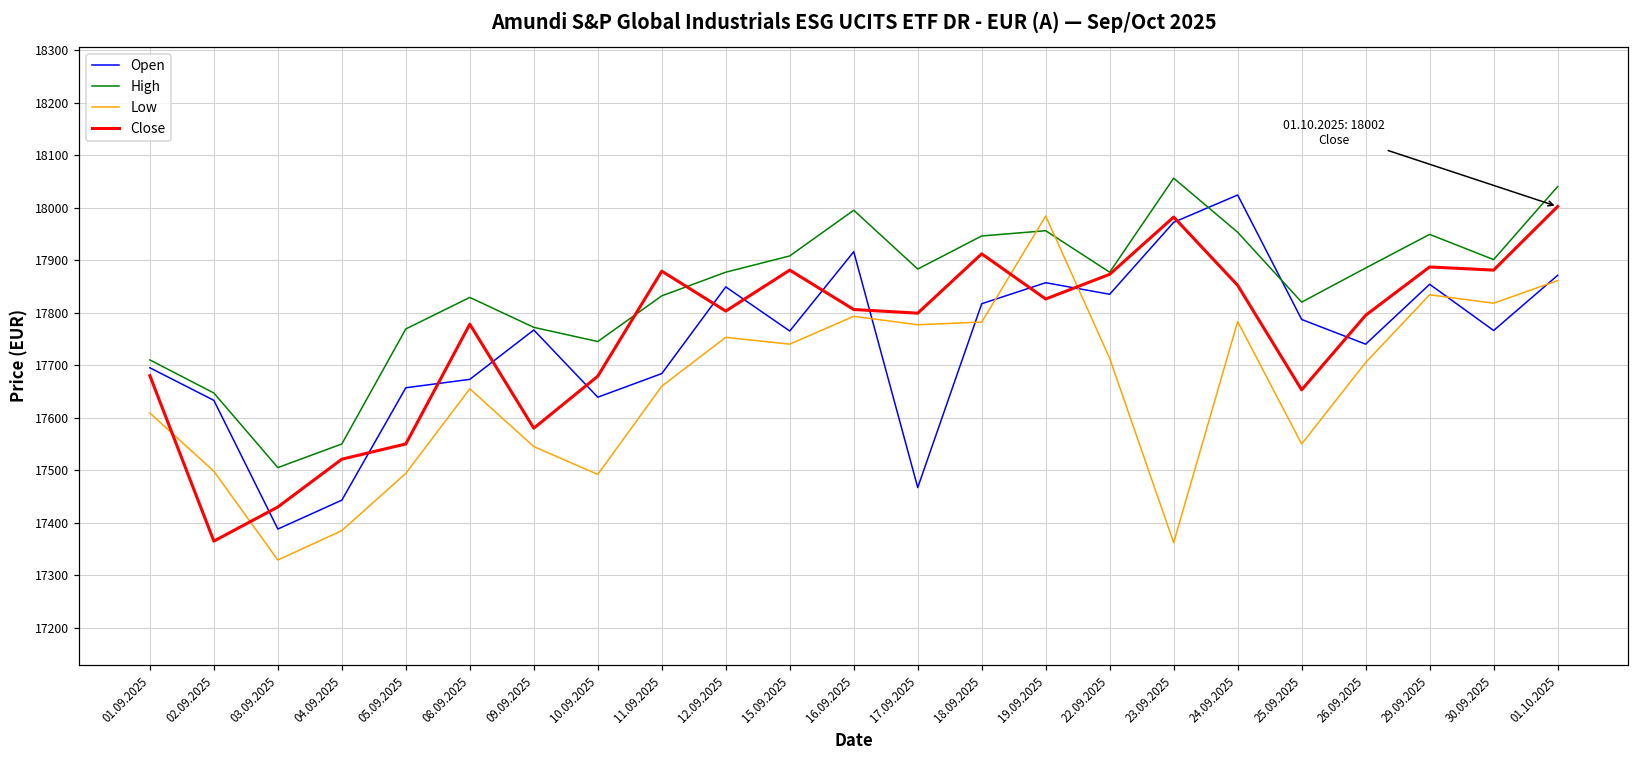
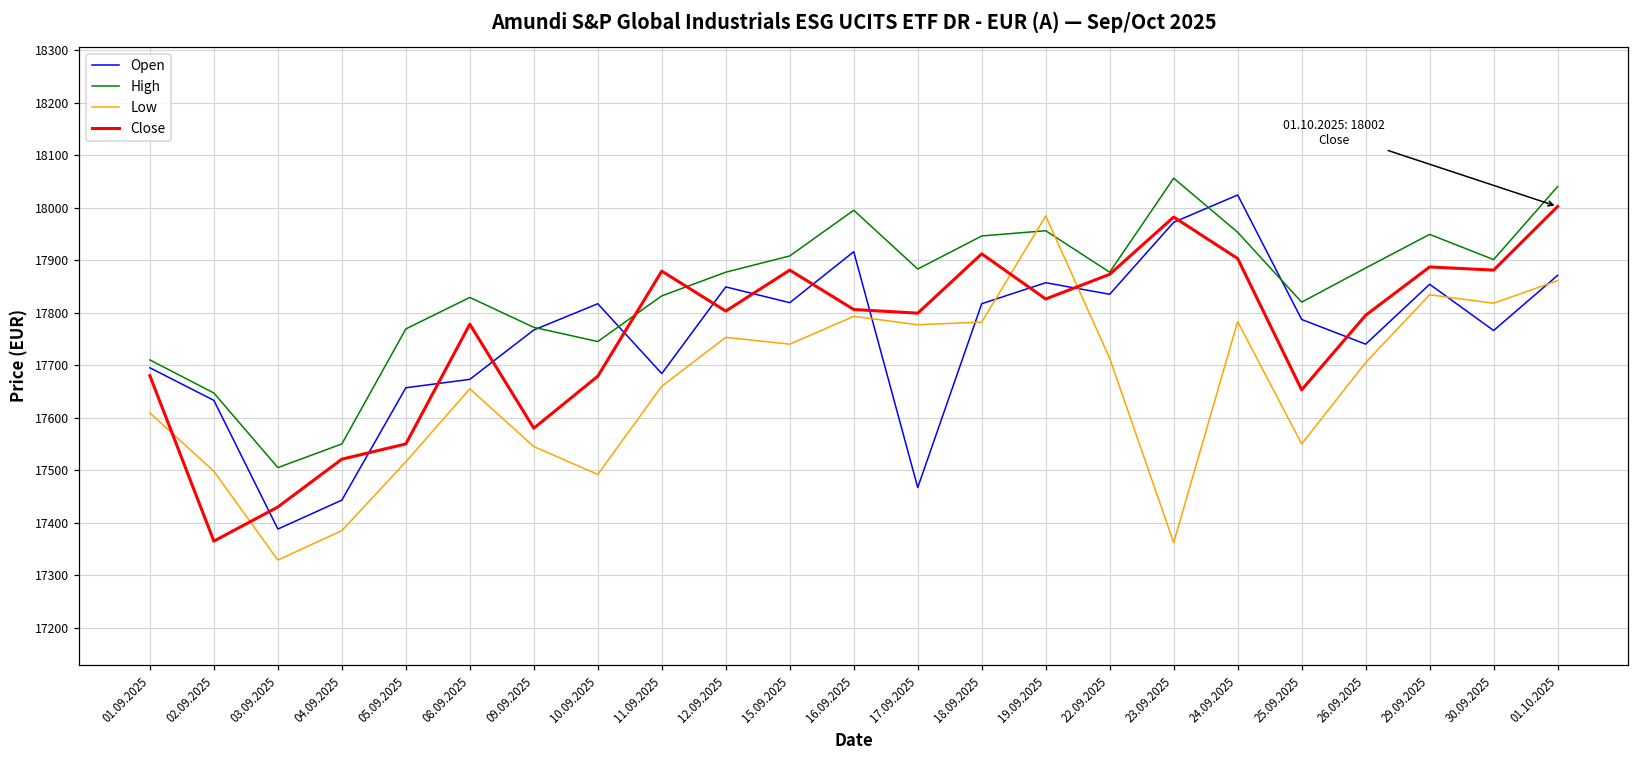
  {
    "Open": {
      "01.09.2025": 17700,
      "02.09.2025": 17630,
      "03.09.2025": 17390,
      "04.09.2025": 17440,
      "05.09.2025": 17660,
      "08.09.2025": 17670,
-     "10.09.2025": 17640,
+     "10.09.2025": 17820,
      "11.09.2025": 17680,
      "12.09.2025": 17850,
-     "15.09.2025": 17770,
+     "15.09.2025": 17820,
      "16.09.2025": 17920,
      "17.09.2025": 17470,
      "18.09.2025": 17820,
      "19.09.2025": 17860,
      "22.09.2025": 17840,
      "23.09.2025": 17970,
      "24.09.2025": 18020,
      "25.09.2025": 17790,
      "26.09.2025": 17740,
      "29.09.2025": 17850,
      "30.09.2025": 17770,
      "01.10.2025": 17870
    },
    "High": {
      "01.09.2025": 17710,
      "02.09.2025": 17650,
      "03.09.2025": 17510,
      "04.09.2025": 17550,
      "05.09.2025": 17770,
      "08.09.2025": 17830,
      "10.09.2025": 17750,
      "11.09.2025": 17830,
      "12.09.2025": 17880,
      "15.09.2025": 17910,
      "16.09.2025": 18000,
      "17.09.2025": 17880,
      "18.09.2025": 17950,
      "19.09.2025": 17960,
      "23.09.2025": 18060,
      "24.09.2025": 17950,
      "25.09.2025": 17820,
      "26.09.2025": 17890,
      "29.09.2025": 17950,
      "30.09.2025": 17900
    },
    "Low": {
      "01.09.2025": 17610,
      "02.09.2025": 17500,
      "03.09.2025": 17330,
      "04.09.2025": 17390,
-     "05.09.2025": 17490,
+     "05.09.2025": 17520,
      "08.09.2025": 17660,
      "09.09.2025": 17550,
      "10.09.2025": 17490,
      "11.09.2025": 17660,
      "12.09.2025": 17750,
      "15.09.2025": 17740,
      "16.09.2025": 17790,
      "17.09.2025": 17780,
      "18.09.2025": 17780,
      "19.09.2025": 17980,
      "22.09.2025": 17710,
      "23.09.2025": 17360,
      "24.09.2025": 17780,
      "25.09.2025": 17550,
      "26.09.2025": 17710,
      "29.09.2025": 17830,
      "30.09.2025": 17820,
      "01.10.2025": 17860
    },
    "Close": {
      "01.09.2025": 17680,
      "02.09.2025": 17370,
      "03.09.2025": 17430,
      "04.09.2025": 17520,
      "05.09.2025": 17550,
      "08.09.2025": 17780,
      "09.09.2025": 17580,
      "10.09.2025": 17680,
      "11.09.2025": 17880,
      "12.09.2025": 17800,
      "15.09.2025": 17880,
      "16.09.2025": 17810,
      "17.09.2025": 17800,
      "18.09.2025": 17910,
      "19.09.2025": 17830,
      "23.09.2025": 17980,
-     "24.09.2025": 17850,
+     "24.09.2025": 17900,
      "25.09.2025": 17650,
      "26.09.2025": 17800,
      "29.09.2025": 17890,
      "30.09.2025": 17880
    }
  }
